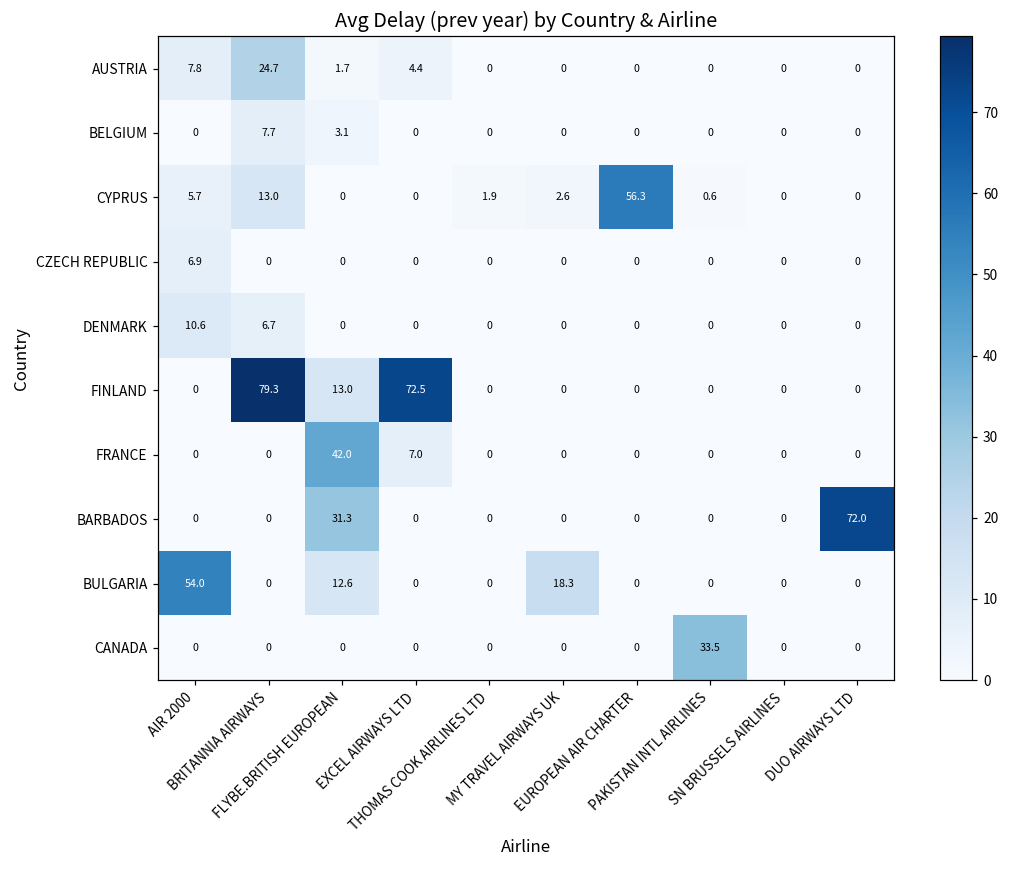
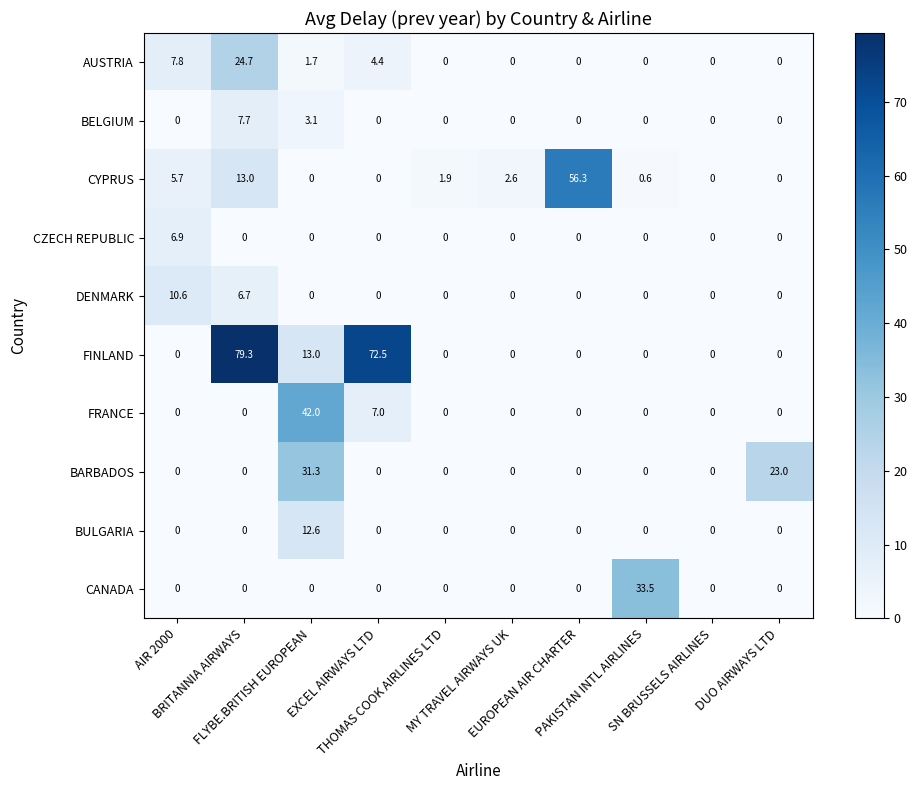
  {
    "AUSTRIA": {
      "AIR 2000": 7.8,
      "BRITANNIA AIRWAYS": 24.7,
      "FLYBE.BRITISH EUROPEAN": 1.7,
      "EXCEL AIRWAYS LTD": 4.4,
      "THOMAS COOK AIRLINES LTD": 0,
      "MY TRAVEL AIRWAYS UK": 0,
      "EUROPEAN AIR CHARTER": 0,
      "PAKISTAN INTL AIRLINES": 0,
      "SN BRUSSELS AIRLINES": 0,
      "DUO AIRWAYS LTD": 0
    },
    "BELGIUM": {
      "AIR 2000": 0,
      "BRITANNIA AIRWAYS": 7.7,
      "FLYBE.BRITISH EUROPEAN": 3.1,
      "EXCEL AIRWAYS LTD": 0,
      "THOMAS COOK AIRLINES LTD": 0,
      "MY TRAVEL AIRWAYS UK": 0,
      "EUROPEAN AIR CHARTER": 0,
      "PAKISTAN INTL AIRLINES": 0,
      "SN BRUSSELS AIRLINES": 0,
      "DUO AIRWAYS LTD": 0
    },
    "CYPRUS": {
      "AIR 2000": 5.7,
      "BRITANNIA AIRWAYS": 13.0,
      "FLYBE.BRITISH EUROPEAN": 0,
      "EXCEL AIRWAYS LTD": 0,
      "THOMAS COOK AIRLINES LTD": 1.9,
      "MY TRAVEL AIRWAYS UK": 2.6,
      "EUROPEAN AIR CHARTER": 56.3,
      "PAKISTAN INTL AIRLINES": 0.6,
      "SN BRUSSELS AIRLINES": 0,
      "DUO AIRWAYS LTD": 0
    },
    "CZECH REPUBLIC": {
      "AIR 2000": 6.9,
      "BRITANNIA AIRWAYS": 0,
      "FLYBE.BRITISH EUROPEAN": 0,
      "EXCEL AIRWAYS LTD": 0,
      "THOMAS COOK AIRLINES LTD": 0,
      "MY TRAVEL AIRWAYS UK": 0,
      "EUROPEAN AIR CHARTER": 0,
      "PAKISTAN INTL AIRLINES": 0,
      "SN BRUSSELS AIRLINES": 0,
      "DUO AIRWAYS LTD": 0
    },
    "DENMARK": {
      "AIR 2000": 10.6,
      "BRITANNIA AIRWAYS": 6.7,
      "FLYBE.BRITISH EUROPEAN": 0,
      "EXCEL AIRWAYS LTD": 0,
      "THOMAS COOK AIRLINES LTD": 0,
      "MY TRAVEL AIRWAYS UK": 0,
      "EUROPEAN AIR CHARTER": 0,
      "PAKISTAN INTL AIRLINES": 0,
      "SN BRUSSELS AIRLINES": 0,
      "DUO AIRWAYS LTD": 0
    },
    "FINLAND": {
      "AIR 2000": 0,
      "BRITANNIA AIRWAYS": 79.3,
      "FLYBE.BRITISH EUROPEAN": 13.0,
      "EXCEL AIRWAYS LTD": 72.5,
      "THOMAS COOK AIRLINES LTD": 0,
      "MY TRAVEL AIRWAYS UK": 0,
      "EUROPEAN AIR CHARTER": 0,
      "PAKISTAN INTL AIRLINES": 0,
      "SN BRUSSELS AIRLINES": 0,
      "DUO AIRWAYS LTD": 0
    },
    "FRANCE": {
      "AIR 2000": 0,
      "BRITANNIA AIRWAYS": 0,
      "FLYBE.BRITISH EUROPEAN": 42.0,
      "EXCEL AIRWAYS LTD": 7.0,
      "THOMAS COOK AIRLINES LTD": 0,
      "MY TRAVEL AIRWAYS UK": 0,
      "EUROPEAN AIR CHARTER": 0,
      "PAKISTAN INTL AIRLINES": 0,
      "SN BRUSSELS AIRLINES": 0,
      "DUO AIRWAYS LTD": 0
    },
    "BARBADOS": {
      "AIR 2000": 0,
      "BRITANNIA AIRWAYS": 0,
      "FLYBE.BRITISH EUROPEAN": 31.3,
      "EXCEL AIRWAYS LTD": 0,
      "THOMAS COOK AIRLINES LTD": 0,
      "MY TRAVEL AIRWAYS UK": 0,
      "EUROPEAN AIR CHARTER": 0,
      "PAKISTAN INTL AIRLINES": 0,
      "SN BRUSSELS AIRLINES": 0,
-     "DUO AIRWAYS LTD": 72.0
+     "DUO AIRWAYS LTD": 23.0
    },
    "BULGARIA": {
-     "AIR 2000": 54.0,
+     "AIR 2000": 0,
      "BRITANNIA AIRWAYS": 0,
      "FLYBE.BRITISH EUROPEAN": 12.6,
      "EXCEL AIRWAYS LTD": 0,
      "THOMAS COOK AIRLINES LTD": 0,
-     "MY TRAVEL AIRWAYS UK": 18.3,
+     "MY TRAVEL AIRWAYS UK": 0,
      "EUROPEAN AIR CHARTER": 0,
      "PAKISTAN INTL AIRLINES": 0,
      "SN BRUSSELS AIRLINES": 0,
      "DUO AIRWAYS LTD": 0
    },
    "CANADA": {
      "AIR 2000": 0,
      "BRITANNIA AIRWAYS": 0,
      "FLYBE.BRITISH EUROPEAN": 0,
      "EXCEL AIRWAYS LTD": 0,
      "THOMAS COOK AIRLINES LTD": 0,
      "MY TRAVEL AIRWAYS UK": 0,
      "EUROPEAN AIR CHARTER": 0,
      "PAKISTAN INTL AIRLINES": 33.5,
      "SN BRUSSELS AIRLINES": 0,
      "DUO AIRWAYS LTD": 0
    }
  }
